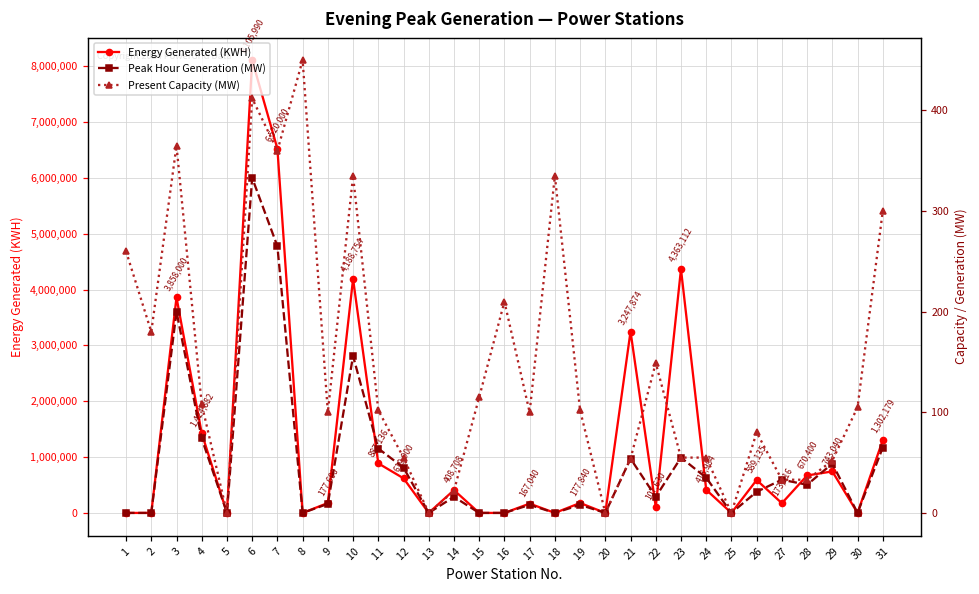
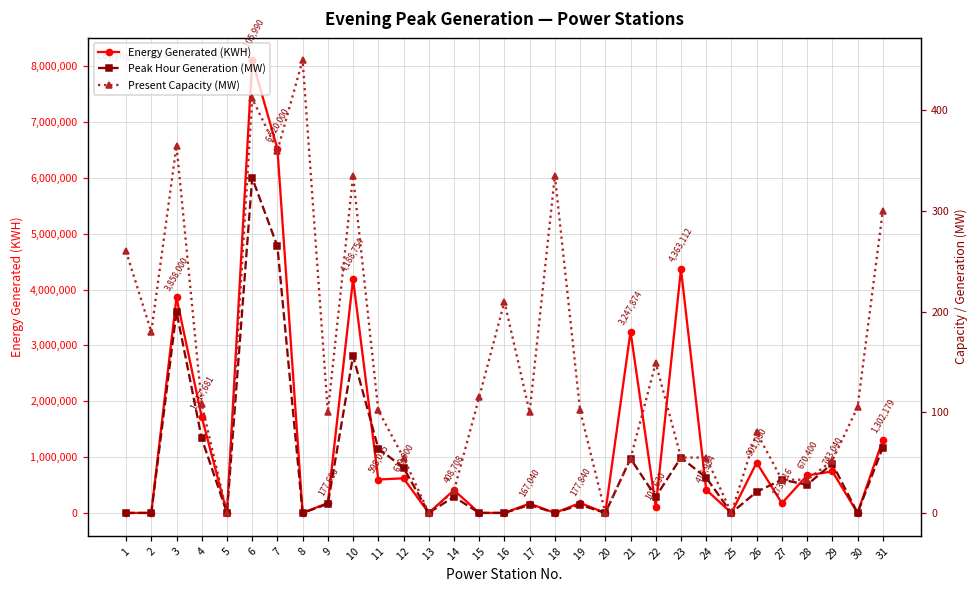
  {
    "Energy Generated (KWH)": {
      "3": "3,858,000",
-     "4": "1,424,882",
+     "4": "1,717,681",
      "7": "6,520,000",
      "9": "177,600",
      "10": "4,188,754",
-     "11": "887,136",
+     "11": "598,015",
      "14": "408,708",
      "17": "167,040",
      "19": "177,840",
      "21": "3,247,874",
      "23": "4,363,112",
-     "26": "589,135",
+     "26": "901,080",
      "28": "670,400",
      "31": "1,302,179"
    }
  }
